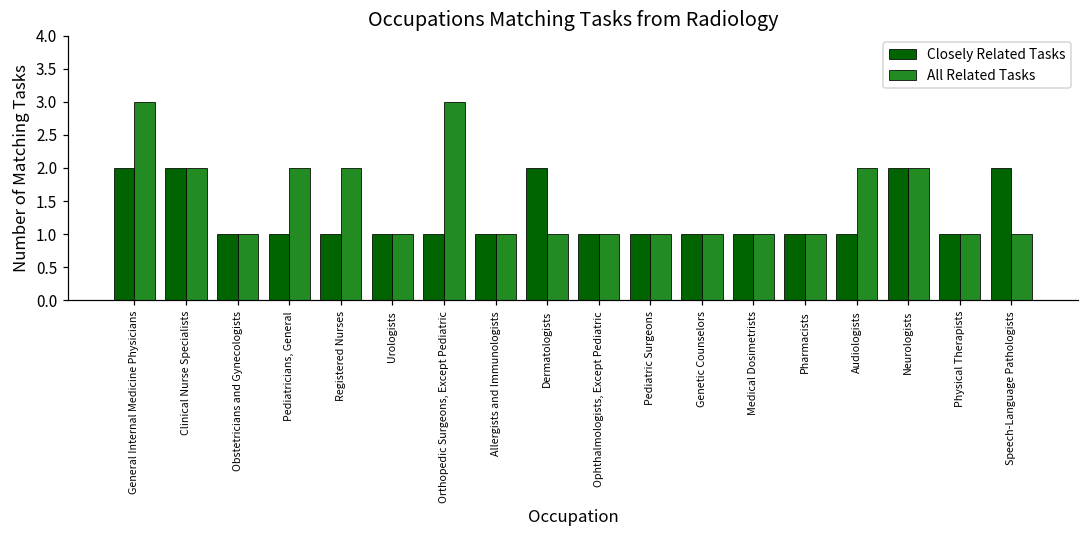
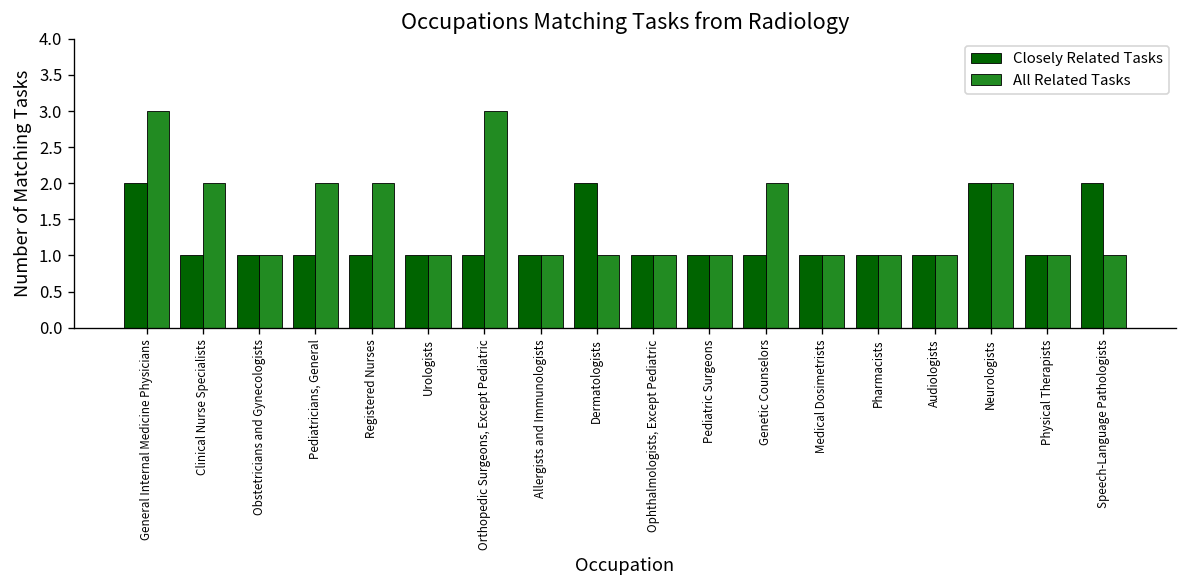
  {
    "Closely Related Tasks": {
      "General Internal Medicine Physicians": 2,
-     "Clinical Nurse Specialists": 2,
+     "Clinical Nurse Specialists": 1,
      "Obstetricians and Gynecologists": 1,
      "Pediatricians, General": 1,
      "Registered Nurses": 1,
      "Urologists": 1,
      "Orthopedic Surgeons, Except Pediatric": 1,
      "Allergists and Immunologists": 1,
      "Dermatologists": 2,
      "Ophthalmologists, Except Pediatric": 1,
      "Pediatric Surgeons": 1,
      "Genetic Counselors": 1,
      "Medical Dosimetrists": 1,
      "Pharmacists": 1,
      "Audiologists": 1,
      "Neurologists": 2,
      "Physical Therapists": 1,
      "Speech-Language Pathologists": 2
    },
    "All Related Tasks": {
      "General Internal Medicine Physicians": 3,
      "Clinical Nurse Specialists": 2,
      "Obstetricians and Gynecologists": 1,
      "Pediatricians, General": 2,
      "Registered Nurses": 2,
      "Urologists": 1,
      "Orthopedic Surgeons, Except Pediatric": 3,
      "Allergists and Immunologists": 1,
      "Dermatologists": 1,
      "Ophthalmologists, Except Pediatric": 1,
      "Pediatric Surgeons": 1,
-     "Genetic Counselors": 1,
+     "Genetic Counselors": 2,
      "Medical Dosimetrists": 1,
      "Pharmacists": 1,
-     "Audiologists": 2,
+     "Audiologists": 1,
      "Neurologists": 2,
      "Physical Therapists": 1,
      "Speech-Language Pathologists": 1
    }
  }
